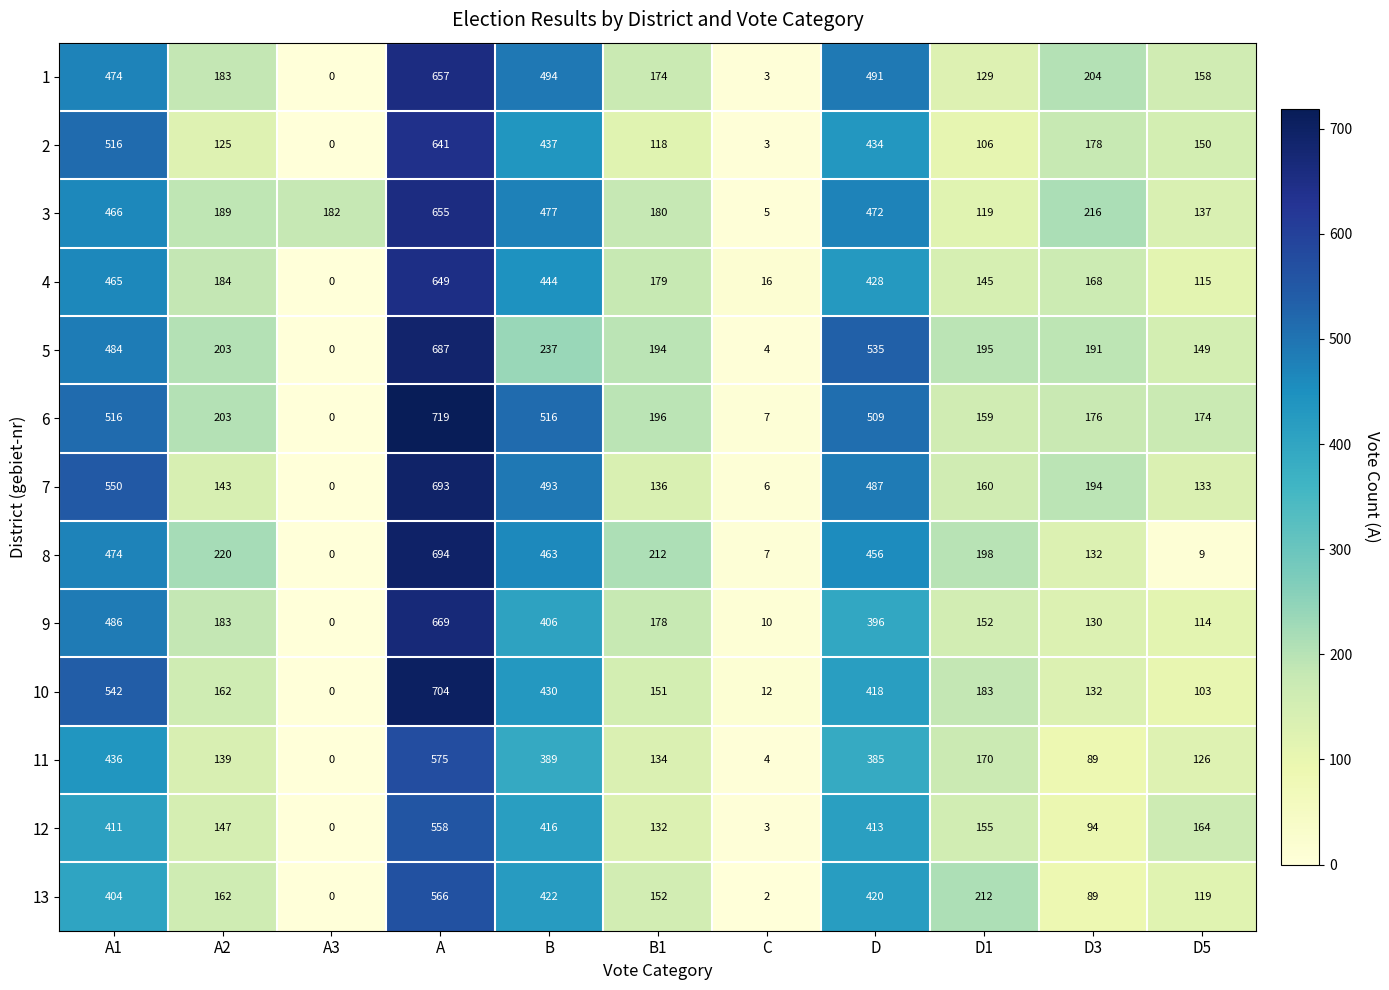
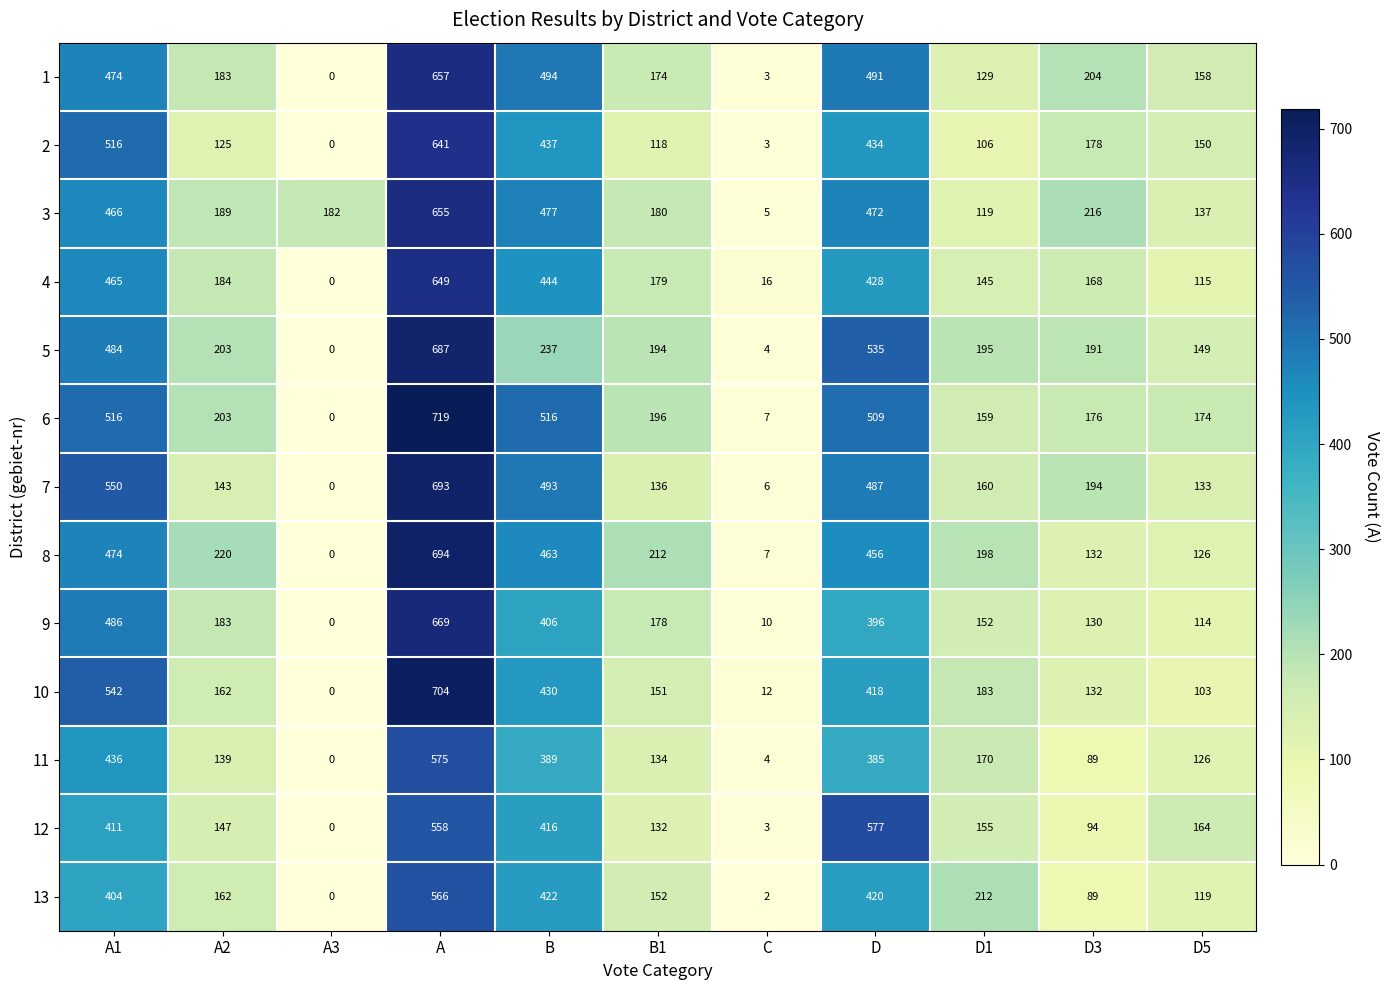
  {
    "1": {
      "A1": 474,
      "A2": 183,
      "A3": 0,
      "A": 657,
      "B": 494,
      "B1": 174,
      "C": 3,
      "D": 491,
      "D1": 129,
      "D3": 204,
      "D5": 158
    },
    "2": {
      "A1": 516,
      "A2": 125,
      "A3": 0,
      "A": 641,
      "B": 437,
      "B1": 118,
      "C": 3,
      "D": 434,
      "D1": 106,
      "D3": 178,
      "D5": 150
    },
    "3": {
      "A1": 466,
      "A2": 189,
      "A3": 182,
      "A": 655,
      "B": 477,
      "B1": 180,
      "C": 5,
      "D": 472,
      "D1": 119,
      "D3": 216,
      "D5": 137
    },
    "4": {
      "A1": 465,
      "A2": 184,
      "A3": 0,
      "A": 649,
      "B": 444,
      "B1": 179,
      "C": 16,
      "D": 428,
      "D1": 145,
      "D3": 168,
      "D5": 115
    },
    "5": {
      "A1": 484,
      "A2": 203,
      "A3": 0,
      "A": 687,
      "B": 237,
      "B1": 194,
      "C": 4,
      "D": 535,
      "D1": 195,
      "D3": 191,
      "D5": 149
    },
    "6": {
      "A1": 516,
      "A2": 203,
      "A3": 0,
      "A": 719,
      "B": 516,
      "B1": 196,
      "C": 7,
      "D": 509,
      "D1": 159,
      "D3": 176,
      "D5": 174
    },
    "7": {
      "A1": 550,
      "A2": 143,
      "A3": 0,
      "A": 693,
      "B": 493,
      "B1": 136,
      "C": 6,
      "D": 487,
      "D1": 160,
      "D3": 194,
      "D5": 133
    },
    "8": {
      "A1": 474,
      "A2": 220,
      "A3": 0,
      "A": 694,
      "B": 463,
      "B1": 212,
      "C": 7,
      "D": 456,
      "D1": 198,
      "D3": 132,
-     "D5": 9
+     "D5": 126
    },
    "9": {
      "A1": 486,
      "A2": 183,
      "A3": 0,
      "A": 669,
      "B": 406,
      "B1": 178,
      "C": 10,
      "D": 396,
      "D1": 152,
      "D3": 130,
      "D5": 114
    },
    "10": {
      "A1": 542,
      "A2": 162,
      "A3": 0,
      "A": 704,
      "B": 430,
      "B1": 151,
      "C": 12,
      "D": 418,
      "D1": 183,
      "D3": 132,
      "D5": 103
    },
    "11": {
      "A1": 436,
      "A2": 139,
      "A3": 0,
      "A": 575,
      "B": 389,
      "B1": 134,
      "C": 4,
      "D": 385,
      "D1": 170,
      "D3": 89,
      "D5": 126
    },
    "12": {
      "A1": 411,
      "A2": 147,
      "A3": 0,
      "A": 558,
      "B": 416,
      "B1": 132,
      "C": 3,
-     "D": 413,
+     "D": 577,
      "D1": 155,
      "D3": 94,
      "D5": 164
    },
    "13": {
      "A1": 404,
      "A2": 162,
      "A3": 0,
      "A": 566,
      "B": 422,
      "B1": 152,
      "C": 2,
      "D": 420,
      "D1": 212,
      "D3": 89,
      "D5": 119
    }
  }
